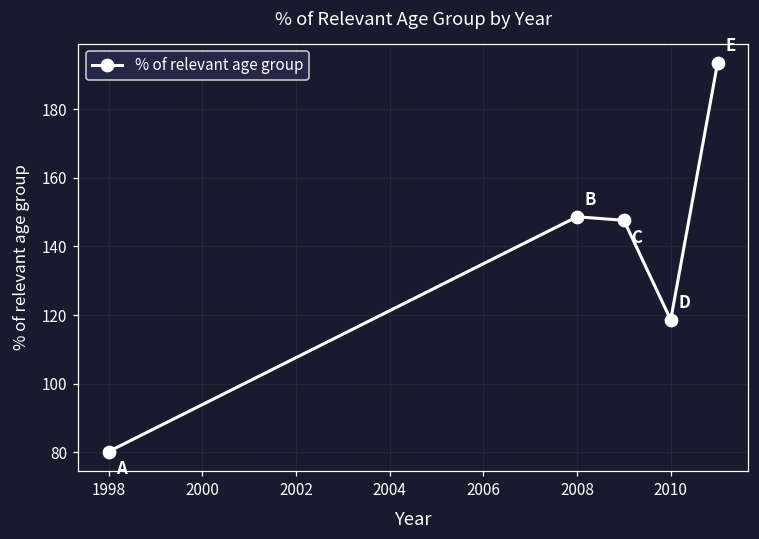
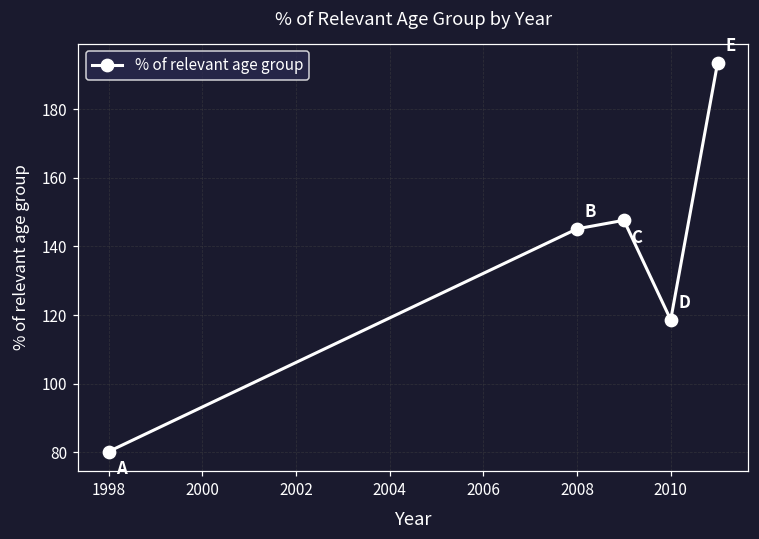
  {
    "1998": 80,
-   "2008": 149,
+   "2008": 145,
    "2010": 119
  }
